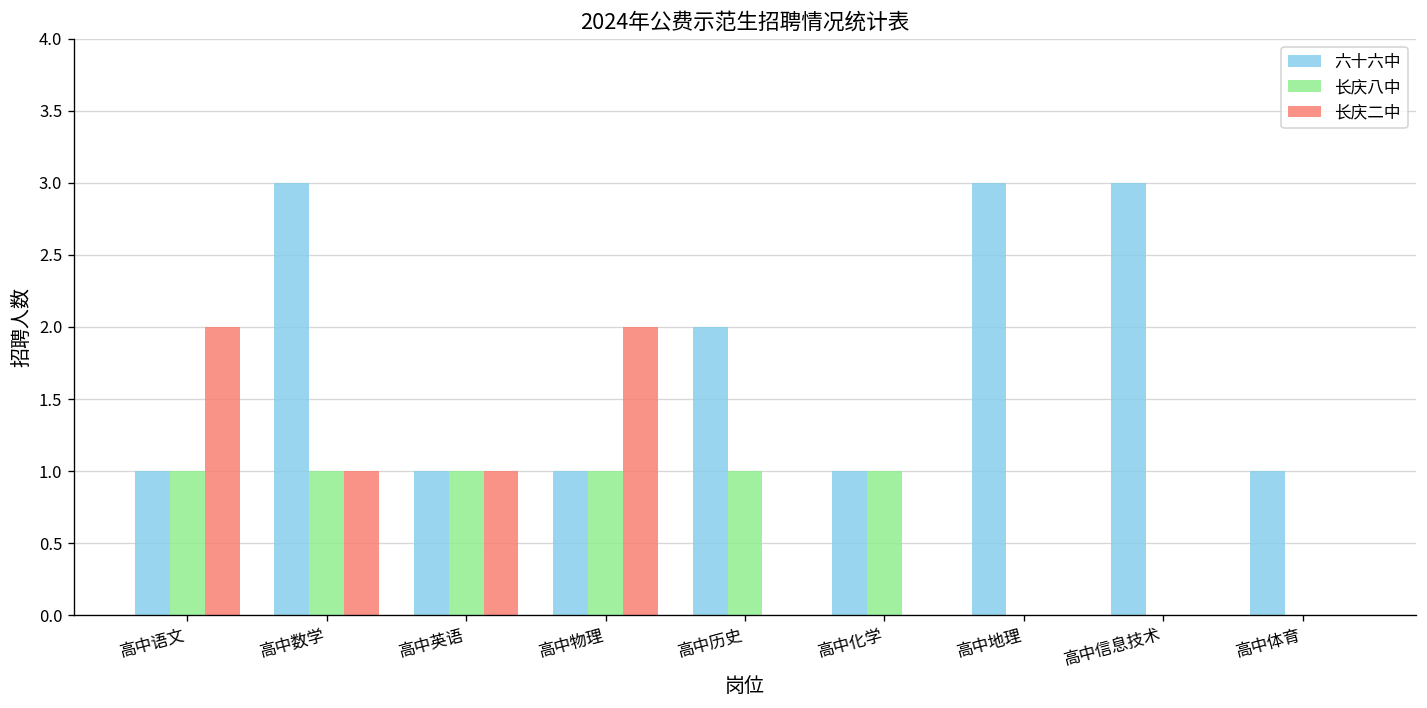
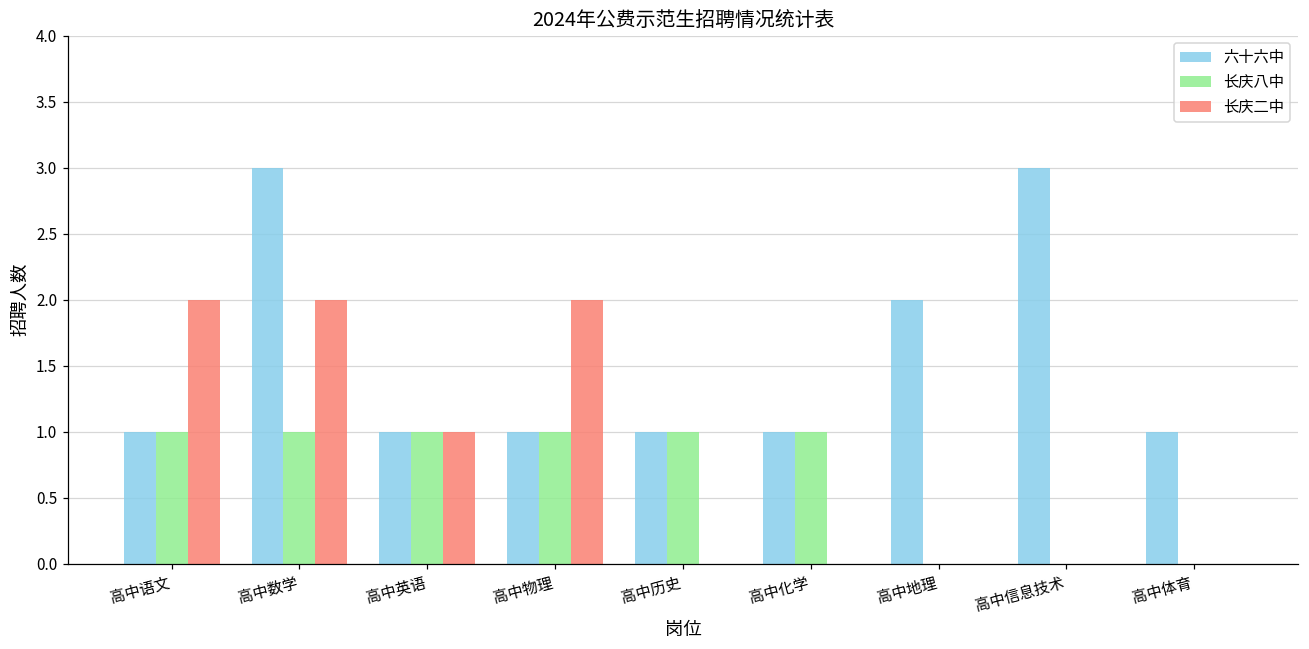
  {
    "六十六中": {
      "高中语文": 1,
      "高中数学": 3,
      "高中英语": 1,
      "高中物理": 1,
-     "高中历史": 2,
+     "高中历史": 1,
      "高中化学": 1,
-     "高中地理": 3,
+     "高中地理": 2,
      "高中信息技术": 3,
      "高中体育": 1
    },
    "长庆八中": {
      "高中语文": 1,
      "高中数学": 1,
      "高中英语": 1,
      "高中物理": 1,
      "高中历史": 1,
      "高中化学": 1,
      "高中地理": 0,
      "高中信息技术": 0,
      "高中体育": 0
    },
    "长庆二中": {
      "高中语文": 2,
-     "高中数学": 1,
+     "高中数学": 2,
      "高中英语": 1,
      "高中物理": 2,
      "高中历史": 0,
      "高中化学": 0,
      "高中地理": 0,
      "高中信息技术": 0,
      "高中体育": 0
    }
  }
